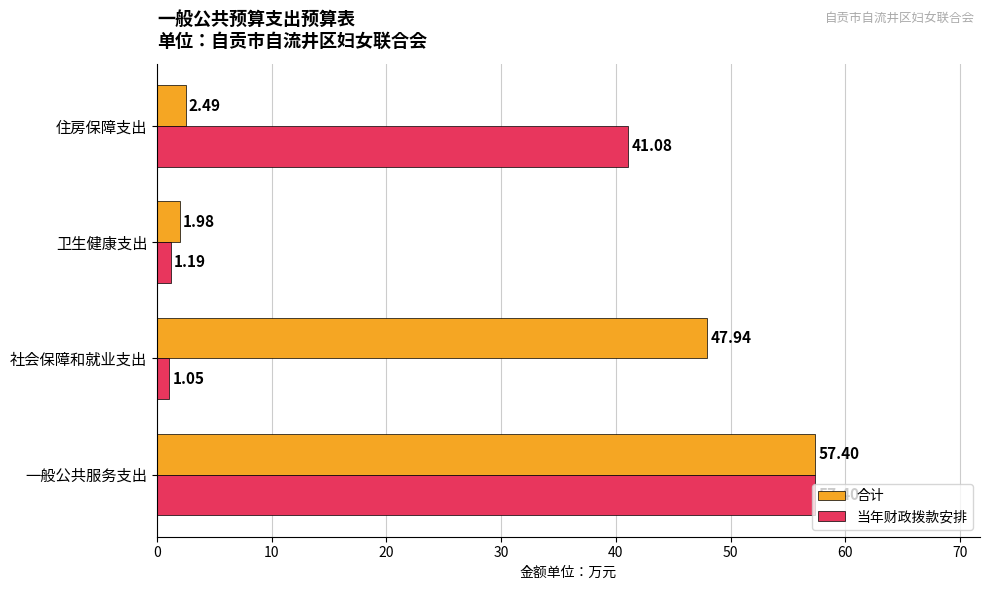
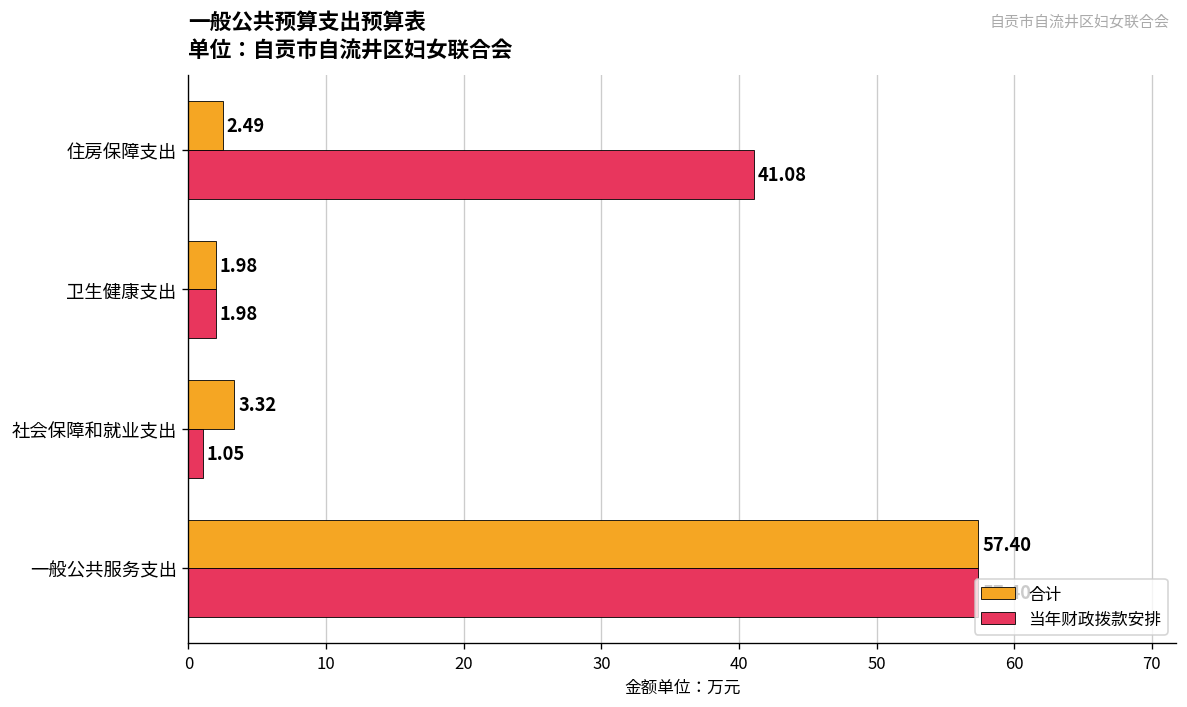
  {
    "合计": {
      "住房保障支出": 2.49,
      "卫生健康支出": 1.98,
-     "社会保障和就业支出": 47.94,
+     "社会保障和就业支出": 3.32,
      "一般公共服务支出": 57.40
    },
    "当年财政拨款安排": {
      "住房保障支出": 41.08,
-     "卫生健康支出": 1.19,
+     "卫生健康支出": 1.98,
      "社会保障和就业支出": 1.05
    }
  }
